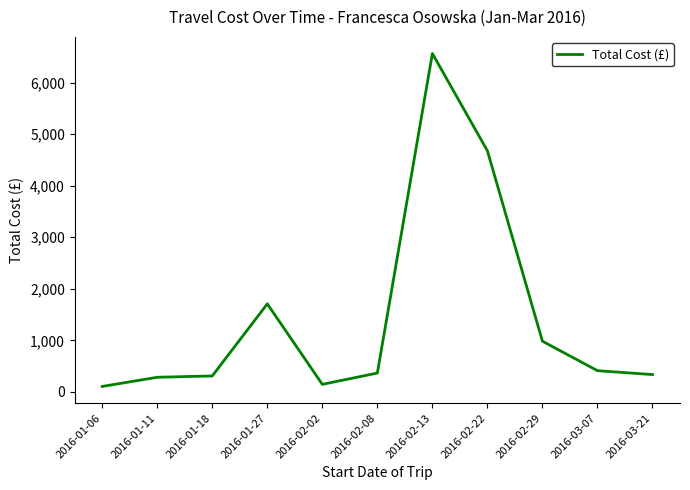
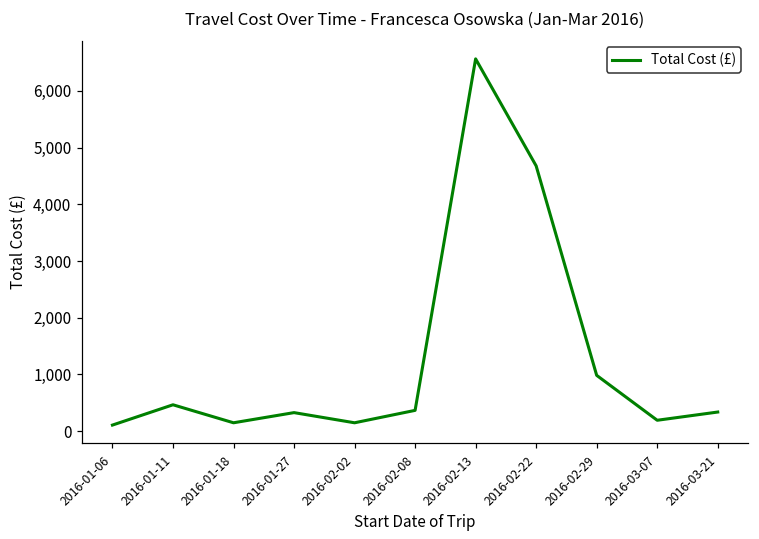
  {
    "2016-01-06": "100",
-   "2016-01-11": "300",
-   "2016-01-18": "300",
-   "2016-01-27": "1,700",
+   "2016-01-11": "500",
+   "2016-01-18": "100",
+   "2016-01-27": "300",
    "2016-02-02": "100",
    "2016-02-08": "400",
    "2016-02-13": "6,600",
    "2016-02-22": "4,700",
    "2016-02-29": "1,000",
-   "2016-03-07": "400",
+   "2016-03-07": "200",
    "2016-03-21": "300"
  }
